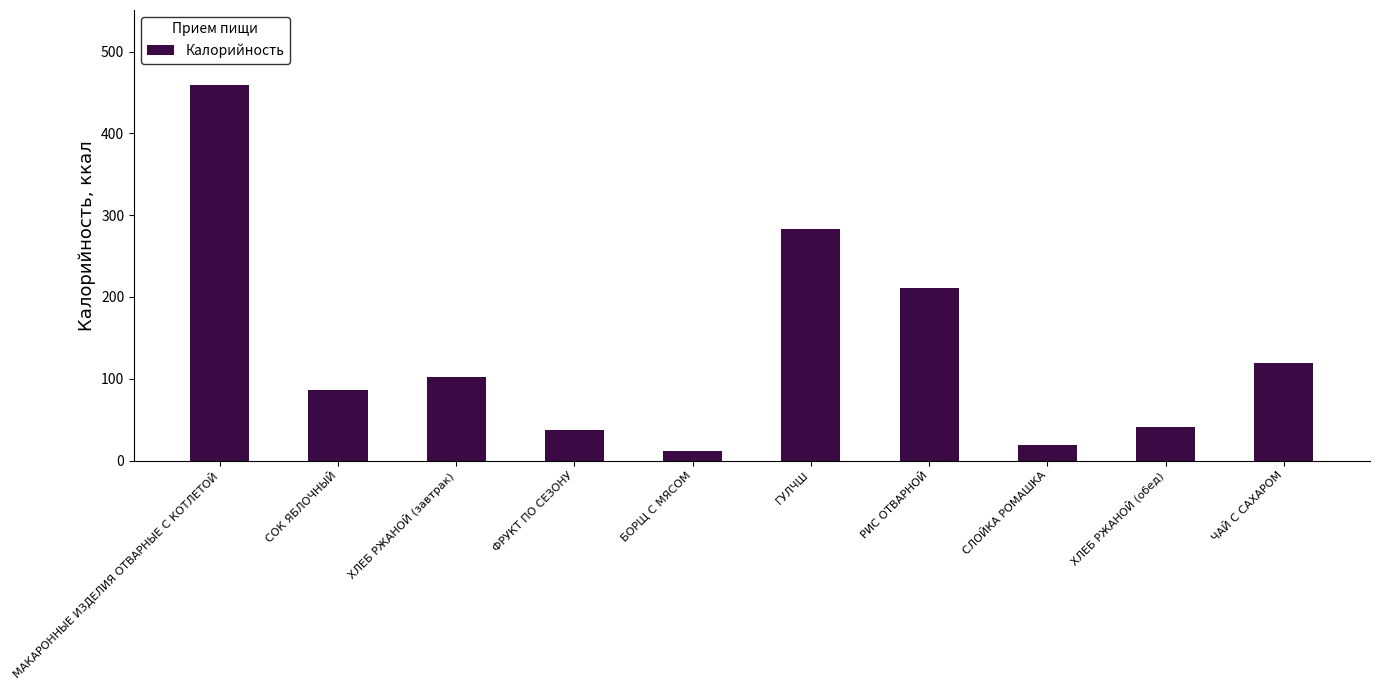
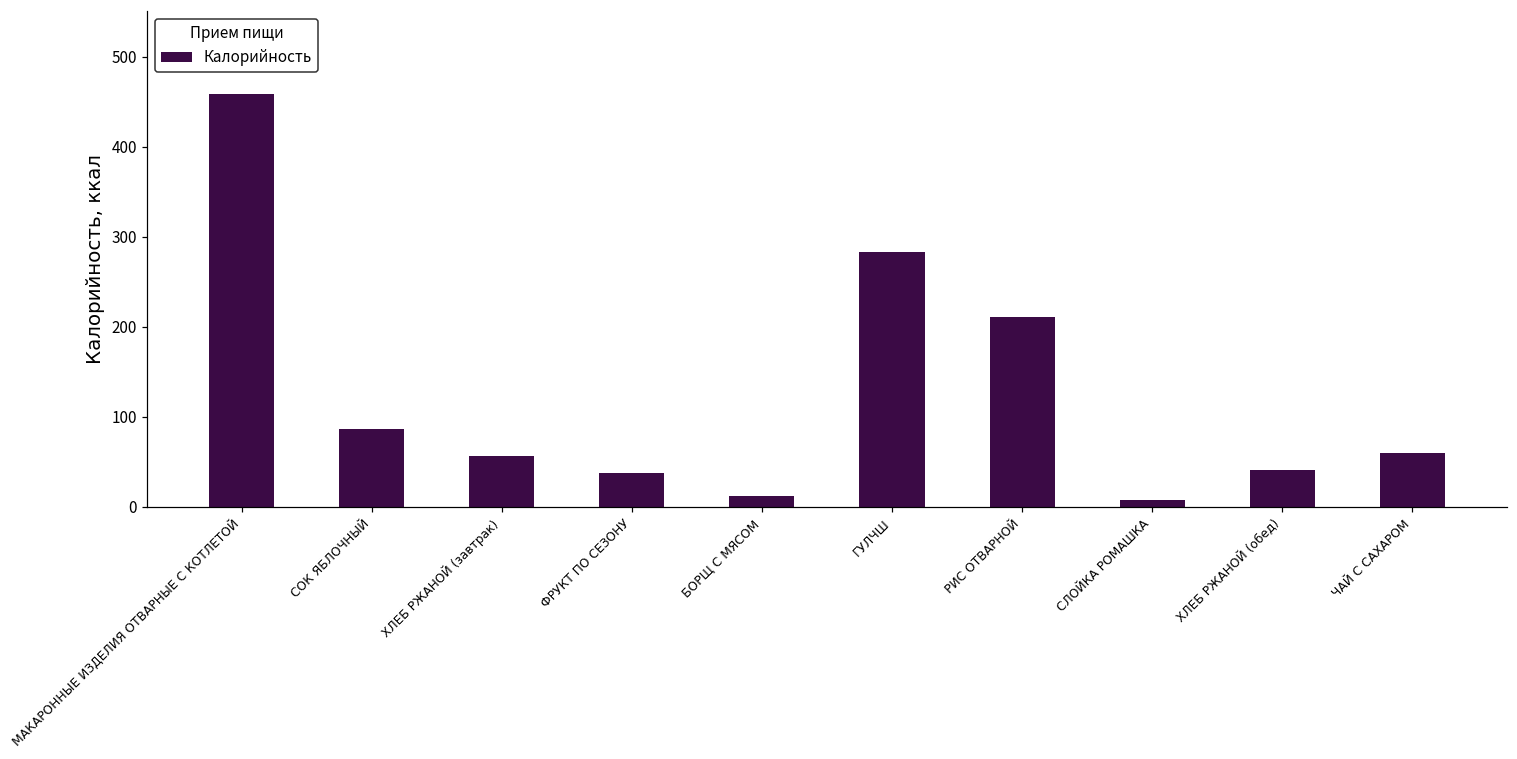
  {
    "МАКАРОННЫЕ ИЗДЕЛИЯ ОТВАРНЫЕ С КОТЛЕТОЙ": 460,
    "СОК ЯБЛОЧНЫЙ": 90,
-   "ХЛЕБ РЖАНОЙ (завтрак)": 100,
+   "ХЛЕБ РЖАНОЙ (завтрак)": 60,
    "ФРУКТ ПО СЕЗОНУ": 40,
    "БОРЩ С МЯСОМ": 10,
    "ГУЛЧШ": 280,
    "РИС ОТВАРНОЙ": 210,
-   "СЛОЙКА РОМАШКА": 20,
+   "СЛОЙКА РОМАШКА": 10,
    "ХЛЕБ РЖАНОЙ (обед)": 40,
-   "ЧАЙ С САХАРОМ": 120
+   "ЧАЙ С САХАРОМ": 60
  }
